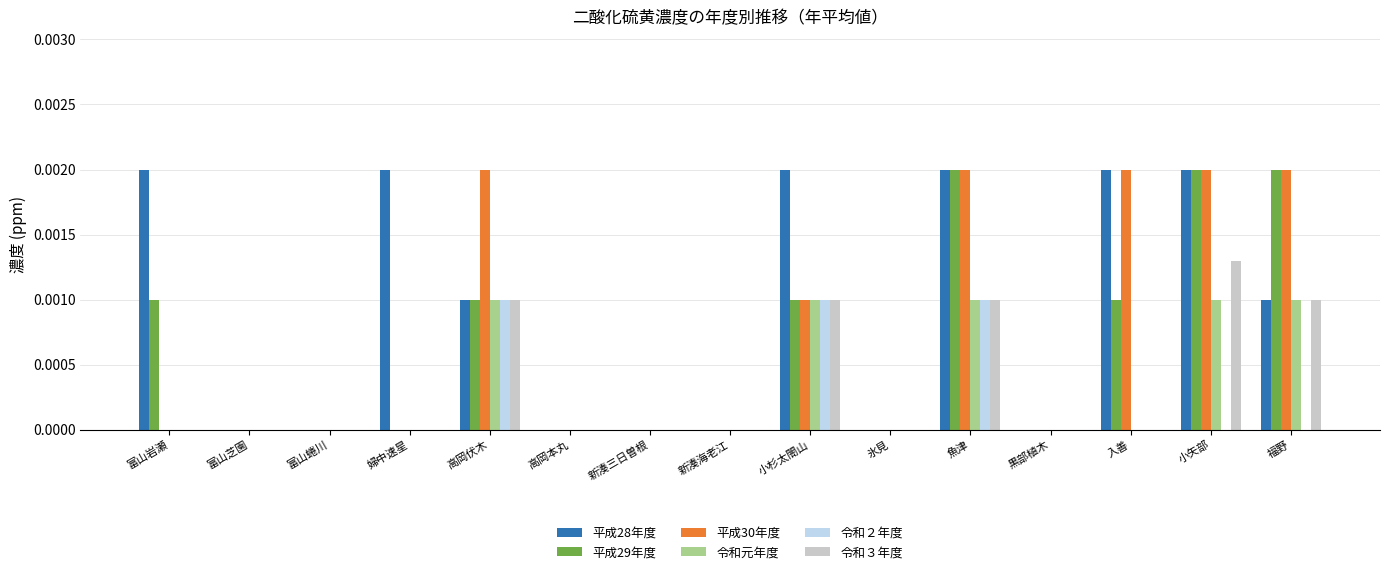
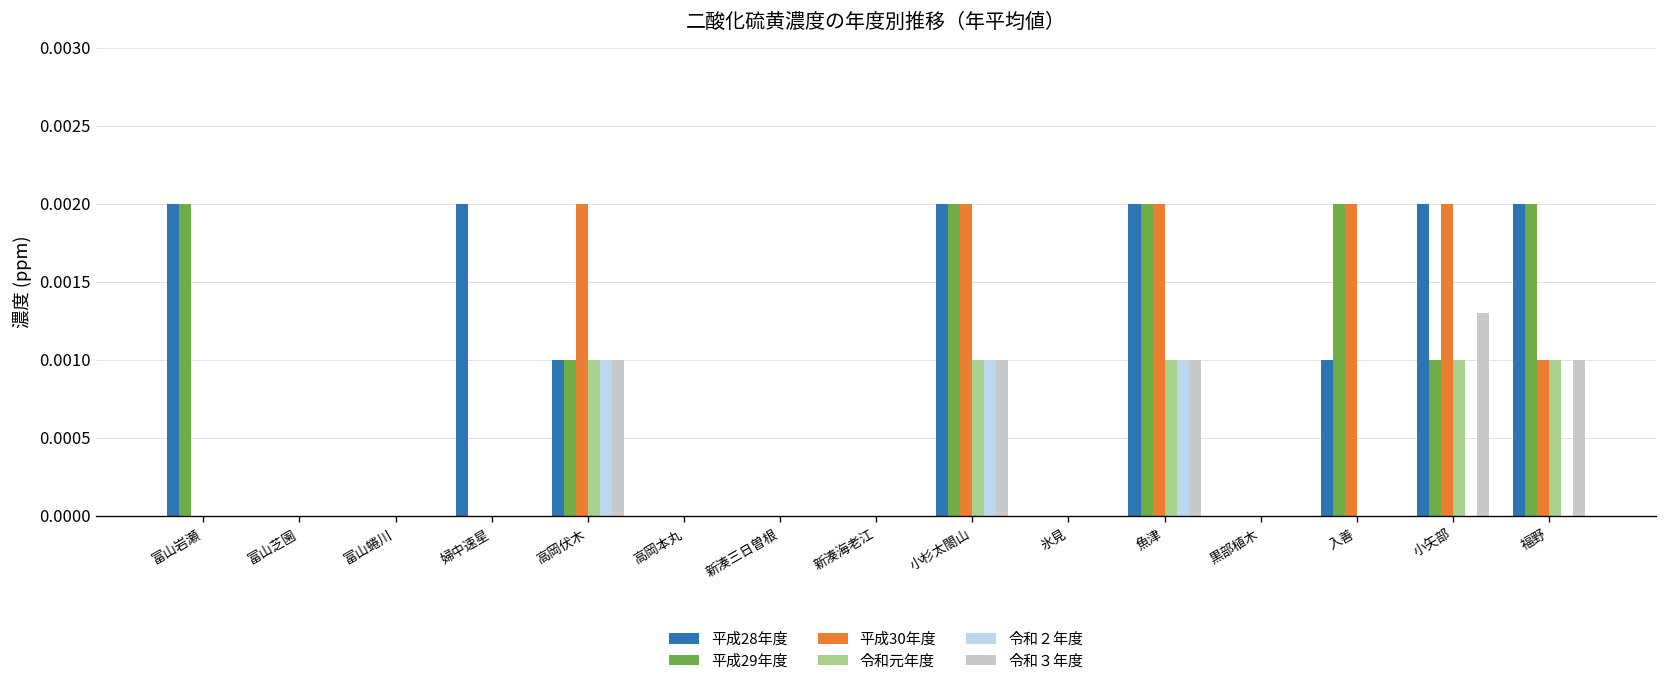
  {
    "平成28年度": {
      "富山岩瀬": 0.002,
      "富山芝園": 0.000,
      "富山蜷川": 0.000,
      "婦中速星": 0.002,
      "高岡伏木": 0.001,
      "高岡本丸": 0.000,
      "新湊三日曽根": 0.000,
      "新湊海老江": 0.000,
      "小杉太閤山": 0.002,
      "氷見": 0.000,
      "魚津": 0.002,
      "黒部植木": 0.000,
-     "入善": 0.002,
+     "入善": 0.001,
      "小矢部": 0.002,
-     "福野": 0.001
+     "福野": 0.002
    },
    "平成29年度": {
-     "富山岩瀬": 0.001,
+     "富山岩瀬": 0.002,
      "富山芝園": 0.000,
      "富山蜷川": 0.000,
      "婦中速星": 0.000,
      "高岡伏木": 0.001,
      "高岡本丸": 0.000,
      "新湊三日曽根": 0.000,
      "新湊海老江": 0.000,
-     "小杉太閤山": 0.001,
+     "小杉太閤山": 0.002,
      "氷見": 0.000,
      "魚津": 0.002,
      "黒部植木": 0.000,
-     "入善": 0.001,
-     "小矢部": 0.002,
+     "入善": 0.002,
+     "小矢部": 0.001,
      "福野": 0.002
    },
    "平成30年度": {
      "富山岩瀬": 0.000,
      "富山芝園": 0.000,
      "富山蜷川": 0.000,
      "婦中速星": 0.000,
      "高岡伏木": 0.002,
      "高岡本丸": 0.000,
      "新湊三日曽根": 0.000,
      "新湊海老江": 0.000,
-     "小杉太閤山": 0.001,
+     "小杉太閤山": 0.002,
      "氷見": 0.000,
      "魚津": 0.002,
      "黒部植木": 0.000,
      "入善": 0.002,
      "小矢部": 0.002,
-     "福野": 0.002
+     "福野": 0.001
    },
    "令和元年度": {
      "富山岩瀬": 0.000,
      "富山芝園": 0.000,
      "富山蜷川": 0.000,
      "婦中速星": 0.000,
      "高岡伏木": 0.001,
      "高岡本丸": 0.000,
      "新湊三日曽根": 0.000,
      "新湊海老江": 0.000,
      "小杉太閤山": 0.001,
      "氷見": 0.000,
      "魚津": 0.001,
      "黒部植木": 0.000,
      "入善": 0.000,
      "小矢部": 0.001,
      "福野": 0.001
    }
  }
